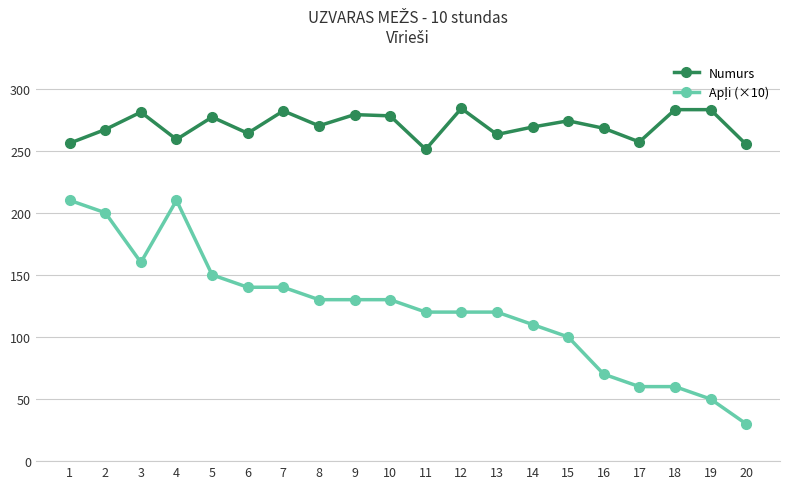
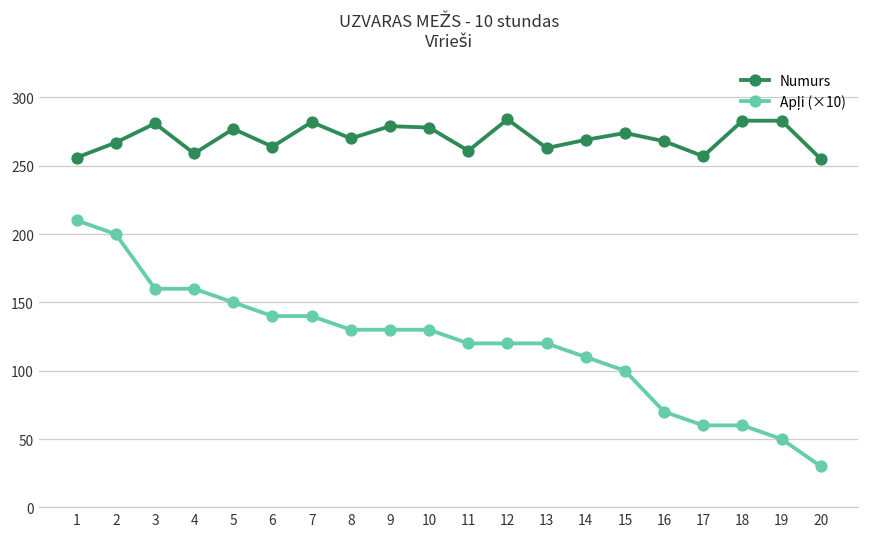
  {
    "Numurs": {
      "1": 256,
      "2": 267,
      "3": 281,
      "4": 259,
      "5": 277,
      "6": 264,
      "7": 282,
      "8": 270,
      "9": 279,
      "10": 278,
-     "11": 251,
+     "11": 261,
      "12": 284,
      "13": 263,
      "14": 269,
      "15": 274,
      "16": 268,
      "17": 257,
      "18": 283,
      "19": 283,
      "20": 255
    },
    "Apļi (×10)": {
      "1": 210,
      "2": 200,
      "3": 160,
-     "4": 210,
+     "4": 160,
      "5": 150,
      "6": 140,
      "7": 140,
      "8": 130,
      "9": 130,
      "10": 130,
      "11": 120,
      "12": 120,
      "13": 120,
      "14": 110,
      "15": 100,
      "16": 70,
      "17": 60,
      "18": 60,
      "19": 50,
      "20": 30
    }
  }
